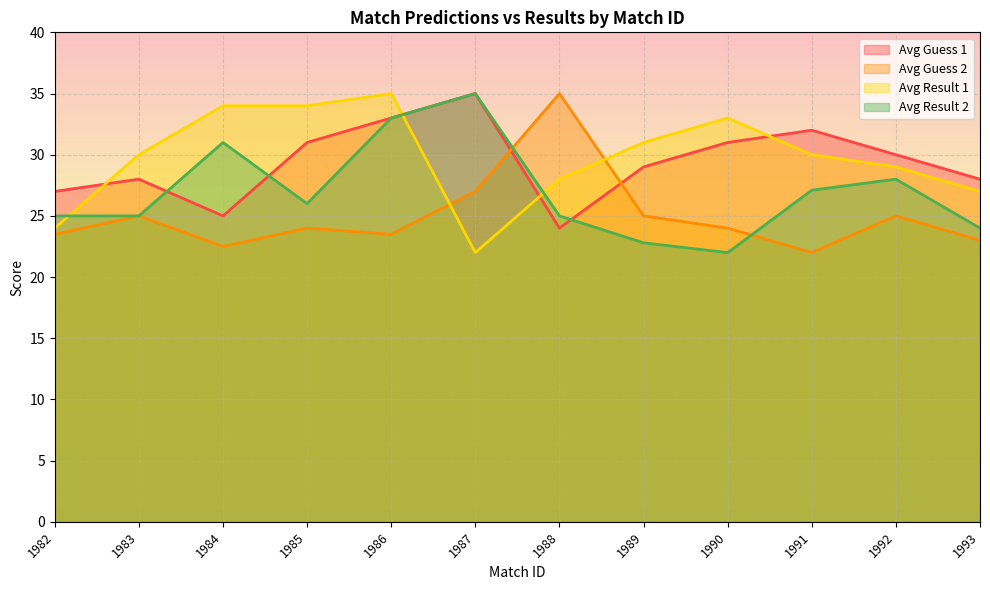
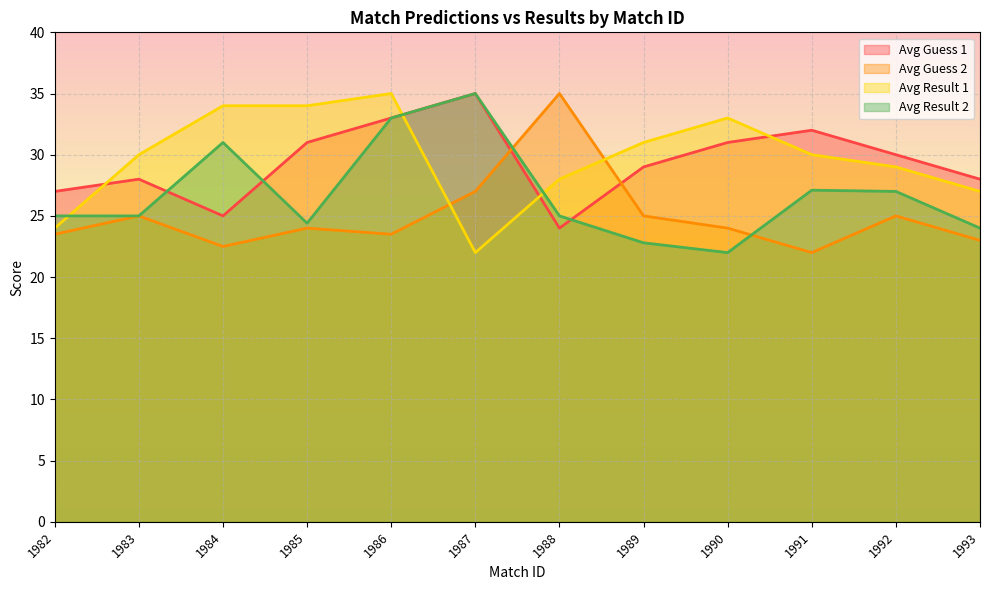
  {
    "Avg Result 2": {
      "1982": 25.0,
      "1984": 31.0,
-     "1985": 26.0,
+     "1985": 24.4,
      "1988": 25.0,
      "1989": 22.8,
      "1990": 22.0,
      "1991": 27.1,
-     "1992": 28,
+     "1992": 27,
      "1993": 24.0
    }
  }
